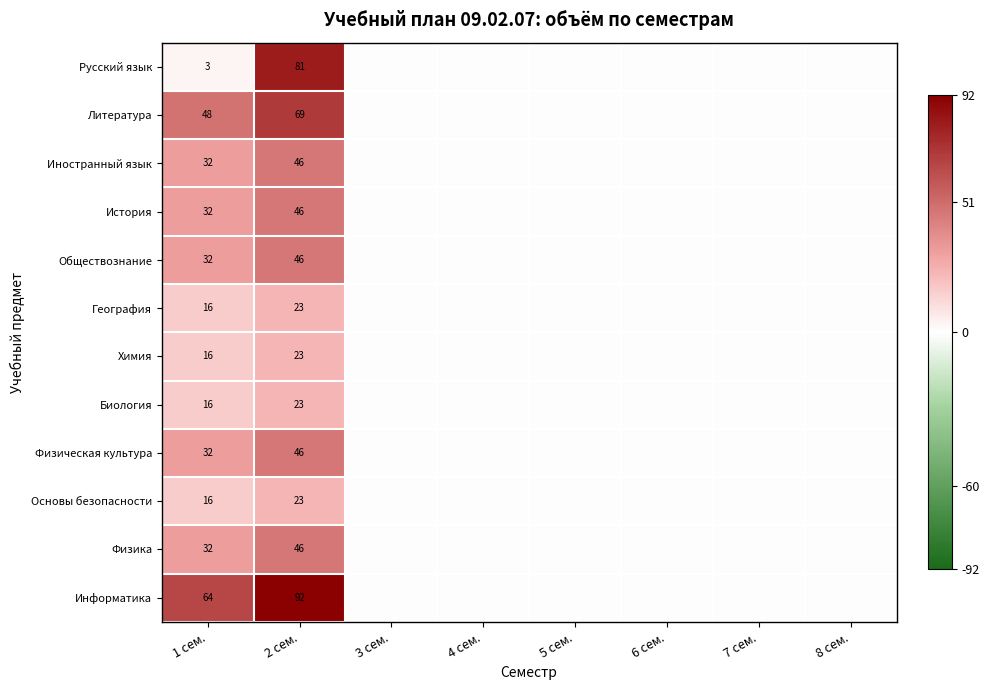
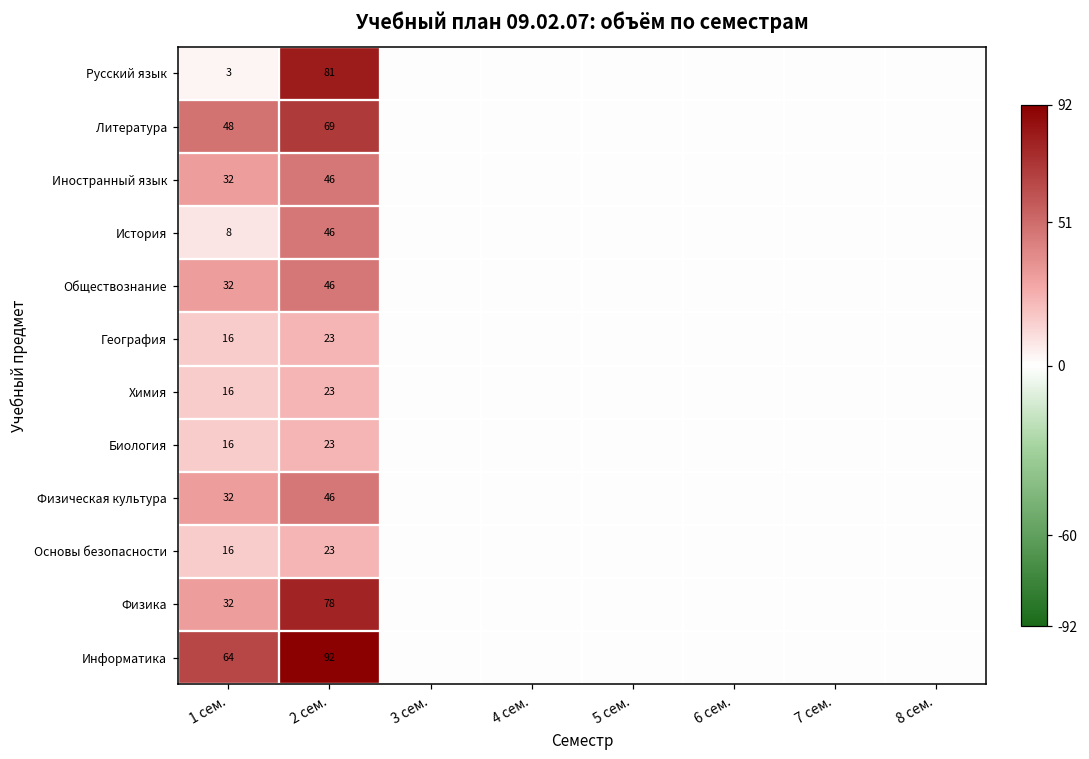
  {
    "Русский язык": {
      "1 сем.": 3,
      "2 сем.": 81
    },
    "Литература": {
      "1 сем.": 48,
      "2 сем.": 69
    },
    "Иностранный язык": {
      "1 сем.": 32,
      "2 сем.": 46
    },
    "История": {
-     "1 сем.": 32,
+     "1 сем.": 8,
      "2 сем.": 46
    },
    "Обществознание": {
      "1 сем.": 32,
      "2 сем.": 46
    },
    "География": {
      "1 сем.": 16,
      "2 сем.": 23
    },
    "Химия": {
      "1 сем.": 16,
      "2 сем.": 23
    },
    "Биология": {
      "1 сем.": 16,
      "2 сем.": 23
    },
    "Физическая культура": {
      "1 сем.": 32,
      "2 сем.": 46
    },
    "Основы безопасности": {
      "1 сем.": 16,
      "2 сем.": 23
    },
    "Физика": {
      "1 сем.": 32,
-     "2 сем.": 46
+     "2 сем.": 78
    },
    "Информатика": {
      "1 сем.": 64,
      "2 сем.": 92
    }
  }
